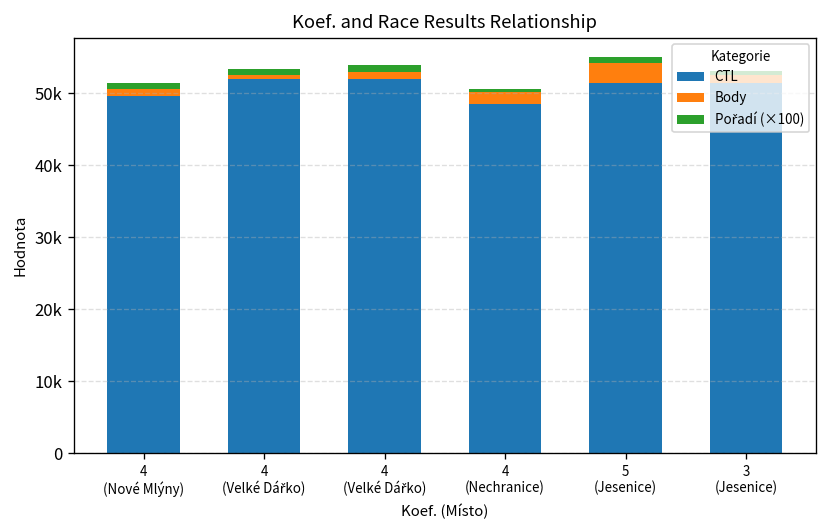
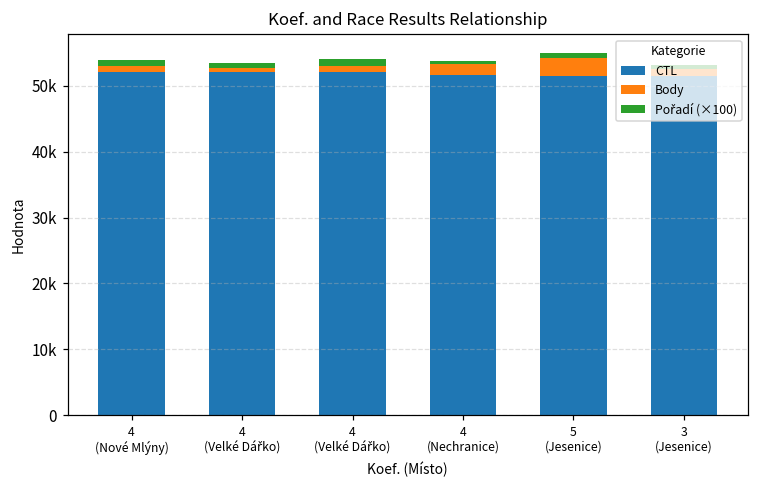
  {
    "CTL": {
-     "4 (Nové Mlýny)": 50000,
-     "4 (Nechranice)": 49000,
+     "4 (Nové Mlýny)": 52000,
+     "4 (Nechranice)": 52000,
      "5 (Jesenice)": 52000
    },
    "Body": {
      "4 (Nové Mlýny)": 1000,
      "4 (Nechranice)": 2000,
      "5 (Jesenice)": 3000
    },
    "Pořadí (×100)": {
      "4 (Nové Mlýny)": 1000,
      "4 (Nechranice)": 1000,
      "5 (Jesenice)": 1000
    }
  }
